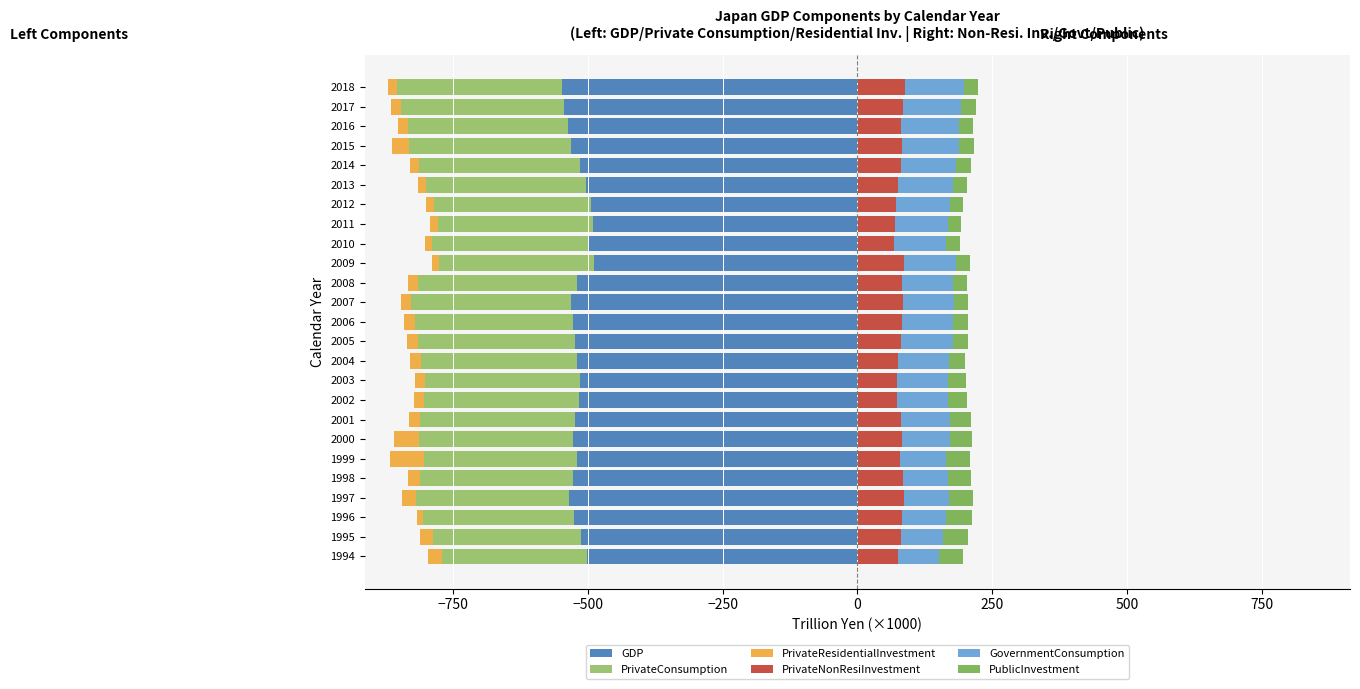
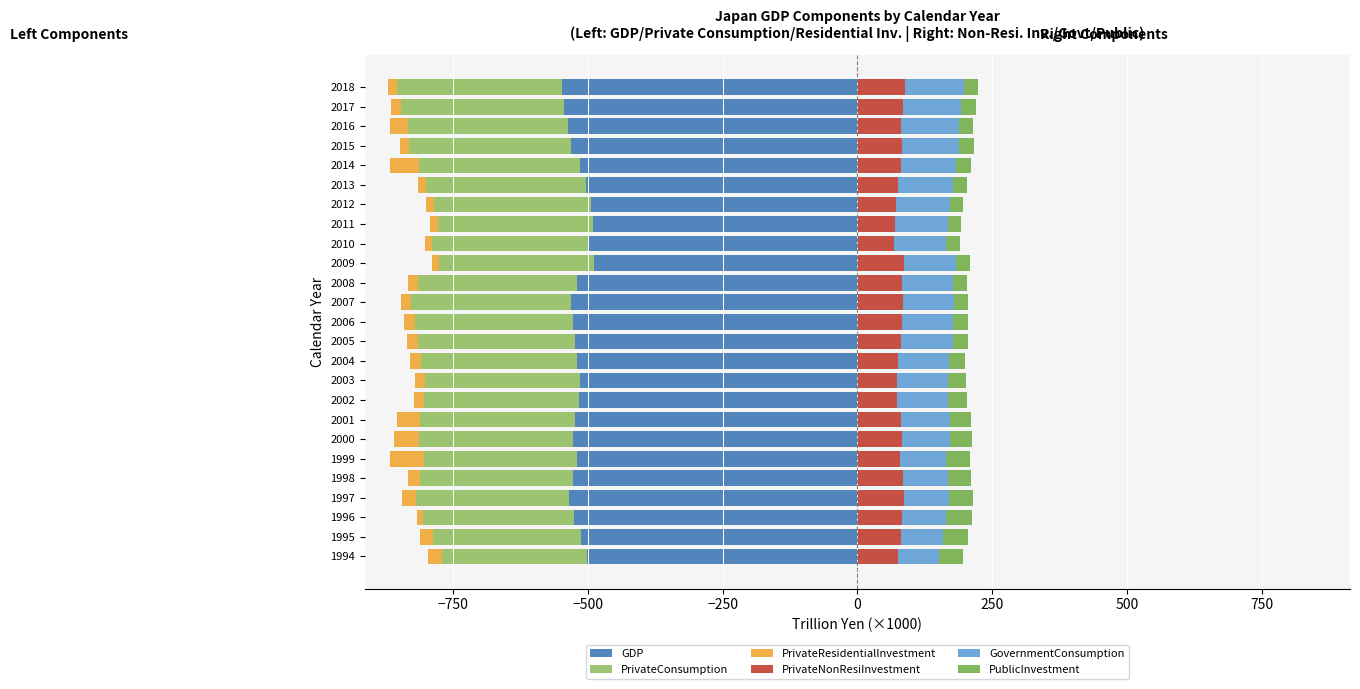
  {
    "PrivateResidentialInvestment": {
      "2018": -20,
      "2017": -20,
-     "2016": -20,
-     "2015": -30,
-     "2014": -20,
+     "2016": -30,
+     "2015": -20,
+     "2014": -50,
      "2013": -20,
      "2012": -10,
      "2011": -10,
      "2010": -10,
      "2009": -10,
      "2008": -20,
      "2007": -20,
      "2006": -20,
      "2005": -20,
      "2004": -20,
      "2003": -20,
      "2002": -20,
-     "2001": -20,
+     "2001": -40,
      "2000": -50,
      "1999": -60,
      "1998": -20,
      "1997": -30,
      "1996": -10,
      "1995": -30,
      "1994": -30
    },
    "PrivateNonResiInvestment": {
      "2018": 90,
      "2017": 90,
      "2016": 80,
      "2015": 80,
      "2014": 80,
      "2013": 70,
      "2012": 70,
      "2011": 70,
      "2010": 70,
      "2009": 90,
      "2008": 80,
      "2007": 80,
      "2006": 80,
      "2005": 80,
      "2004": 80,
      "2003": 70,
      "2002": 70,
      "2001": 80,
      "2000": 80,
      "1999": 80,
      "1998": 80,
      "1997": 90,
      "1996": 80,
      "1995": 80,
      "1994": 80
    }
  }
